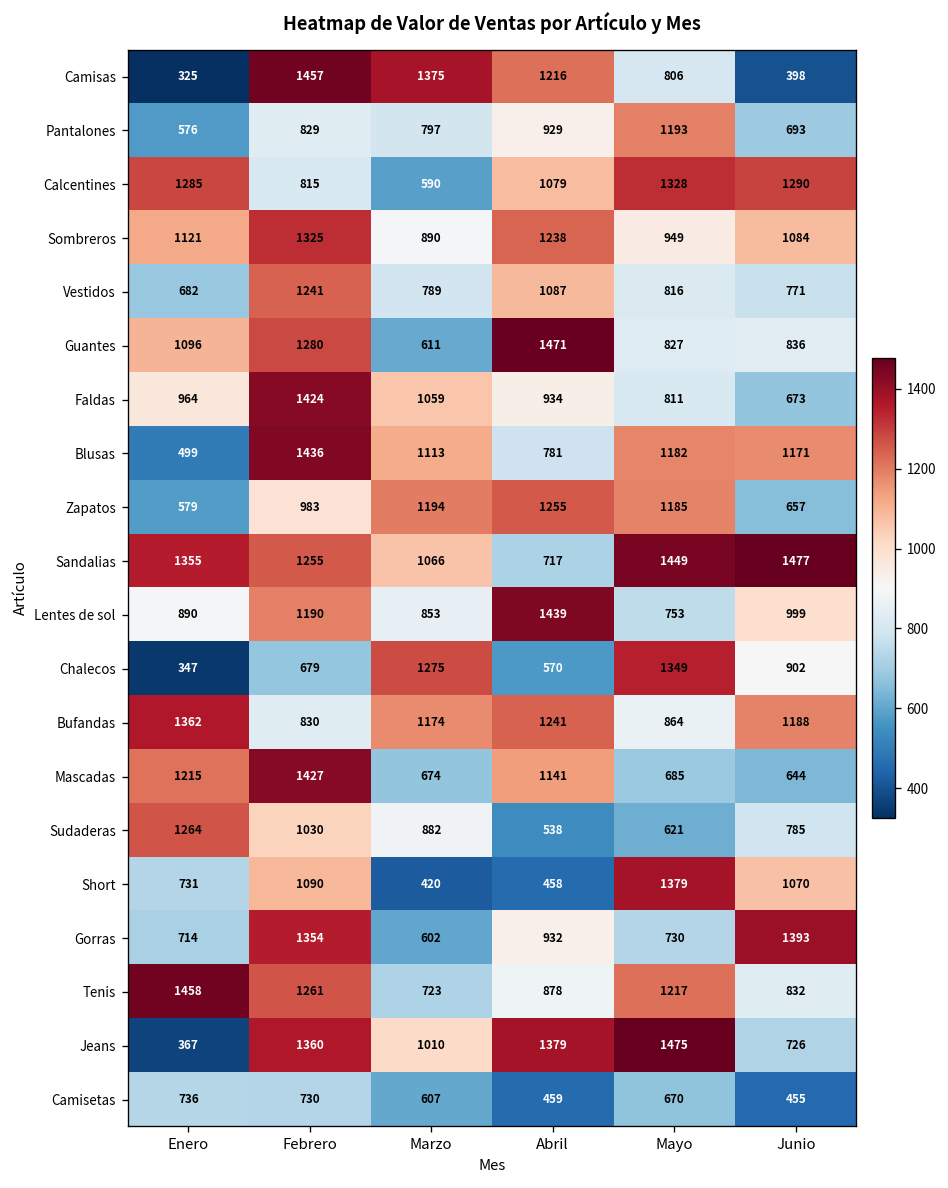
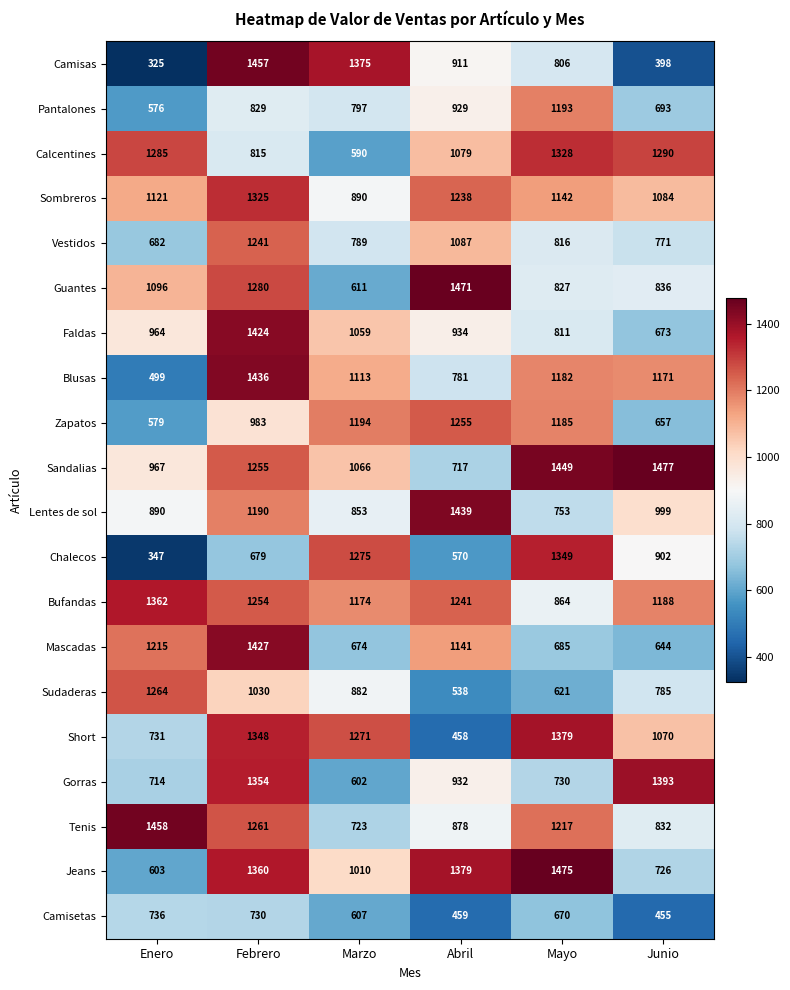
  {
    "Camisas": {
      "Enero": 325,
      "Febrero": 1457,
      "Marzo": 1375,
-     "Abril": 1216,
+     "Abril": 911,
      "Mayo": 806,
      "Junio": 398
    },
    "Pantalones": {
      "Enero": 576,
      "Febrero": 829,
      "Marzo": 797,
      "Abril": 929,
      "Mayo": 1193,
      "Junio": 693
    },
    "Calcentines": {
      "Enero": 1285,
      "Febrero": 815,
      "Marzo": 590,
      "Abril": 1079,
      "Mayo": 1328,
      "Junio": 1290
    },
    "Sombreros": {
      "Enero": 1121,
      "Febrero": 1325,
      "Marzo": 890,
      "Abril": 1238,
-     "Mayo": 949,
+     "Mayo": 1142,
      "Junio": 1084
    },
    "Vestidos": {
      "Enero": 682,
      "Febrero": 1241,
      "Marzo": 789,
      "Abril": 1087,
      "Mayo": 816,
      "Junio": 771
    },
    "Guantes": {
      "Enero": 1096,
      "Febrero": 1280,
      "Marzo": 611,
      "Abril": 1471,
      "Mayo": 827,
      "Junio": 836
    },
    "Faldas": {
      "Enero": 964,
      "Febrero": 1424,
      "Marzo": 1059,
      "Abril": 934,
      "Mayo": 811,
      "Junio": 673
    },
    "Blusas": {
      "Enero": 499,
      "Febrero": 1436,
      "Marzo": 1113,
      "Abril": 781,
      "Mayo": 1182,
      "Junio": 1171
    },
    "Zapatos": {
      "Enero": 579,
      "Febrero": 983,
      "Marzo": 1194,
      "Abril": 1255,
      "Mayo": 1185,
      "Junio": 657
    },
    "Sandalias": {
-     "Enero": 1355,
+     "Enero": 967,
      "Febrero": 1255,
      "Marzo": 1066,
      "Abril": 717,
      "Mayo": 1449,
      "Junio": 1477
    },
    "Lentes de sol": {
      "Enero": 890,
      "Febrero": 1190,
      "Marzo": 853,
      "Abril": 1439,
      "Mayo": 753,
      "Junio": 999
    },
    "Chalecos": {
      "Enero": 347,
      "Febrero": 679,
      "Marzo": 1275,
      "Abril": 570,
      "Mayo": 1349,
      "Junio": 902
    },
    "Bufandas": {
      "Enero": 1362,
-     "Febrero": 830,
+     "Febrero": 1254,
      "Marzo": 1174,
      "Abril": 1241,
      "Mayo": 864,
      "Junio": 1188
    },
    "Mascadas": {
      "Enero": 1215,
      "Febrero": 1427,
      "Marzo": 674,
      "Abril": 1141,
      "Mayo": 685,
      "Junio": 644
    },
    "Sudaderas": {
      "Enero": 1264,
      "Febrero": 1030,
      "Marzo": 882,
      "Abril": 538,
      "Mayo": 621,
      "Junio": 785
    },
    "Short": {
      "Enero": 731,
-     "Febrero": 1090,
-     "Marzo": 420,
+     "Febrero": 1348,
+     "Marzo": 1271,
      "Abril": 458,
      "Mayo": 1379,
      "Junio": 1070
    },
    "Gorras": {
      "Enero": 714,
      "Febrero": 1354,
      "Marzo": 602,
      "Abril": 932,
      "Mayo": 730,
      "Junio": 1393
    },
    "Tenis": {
      "Enero": 1458,
      "Febrero": 1261,
      "Marzo": 723,
      "Abril": 878,
      "Mayo": 1217,
      "Junio": 832
    },
    "Jeans": {
-     "Enero": 367,
+     "Enero": 603,
      "Febrero": 1360,
      "Marzo": 1010,
      "Abril": 1379,
      "Mayo": 1475,
      "Junio": 726
    },
    "Camisetas": {
      "Enero": 736,
      "Febrero": 730,
      "Marzo": 607,
      "Abril": 459,
      "Mayo": 670,
      "Junio": 455
    }
  }
